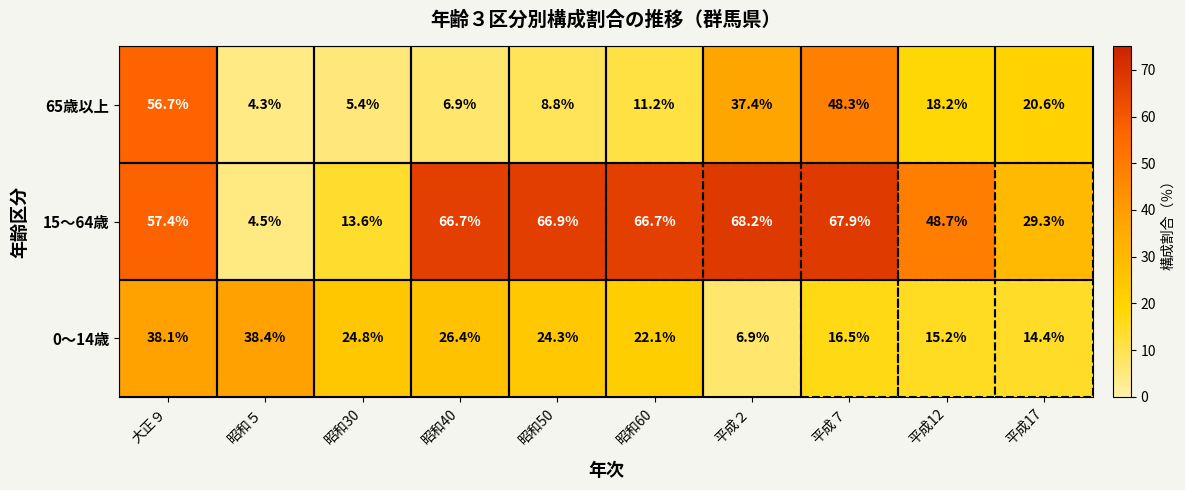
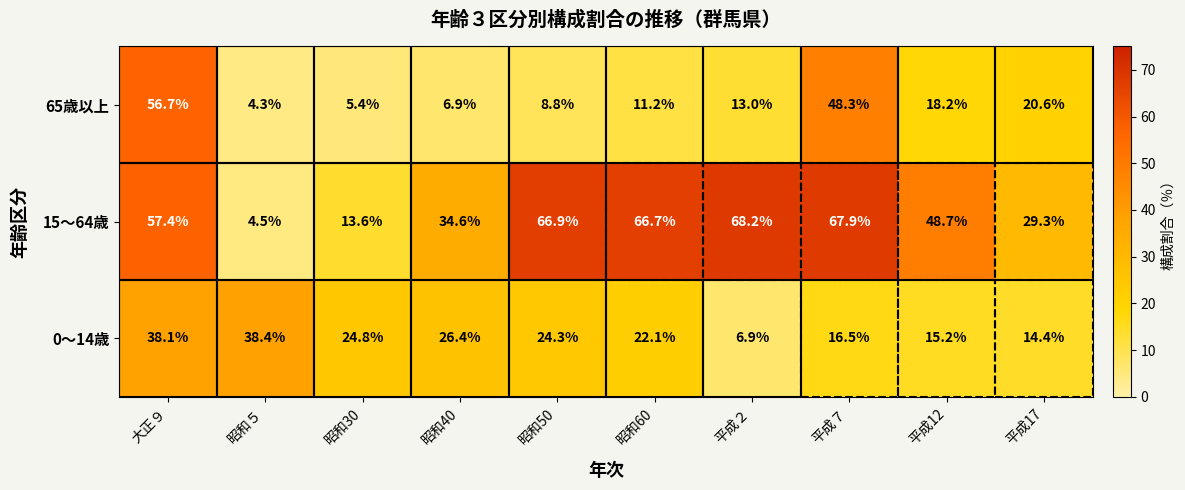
  {
    "65歳以上": {
      "大正９": "56.7%",
      "昭和５": "4.3%",
      "昭和30": "5.4%",
      "昭和40": "6.9%",
      "昭和50": "8.8%",
      "昭和60": "11.2%",
-     "平成２": "37.4%",
+     "平成２": "13.0%",
      "平成７": "48.3%",
      "平成12": "18.2%",
      "平成17": "20.6%"
    },
    "15～64歳": {
      "大正９": "57.4%",
      "昭和５": "4.5%",
      "昭和30": "13.6%",
-     "昭和40": "66.7%",
+     "昭和40": "34.6%",
      "昭和50": "66.9%",
      "昭和60": "66.7%",
      "平成２": "68.2%",
      "平成７": "67.9%",
      "平成12": "48.7%",
      "平成17": "29.3%"
    },
    "0～14歳": {
      "大正９": "38.1%",
      "昭和５": "38.4%",
      "昭和30": "24.8%",
      "昭和40": "26.4%",
      "昭和50": "24.3%",
      "昭和60": "22.1%",
      "平成２": "6.9%",
      "平成７": "16.5%",
      "平成12": "15.2%",
      "平成17": "14.4%"
    }
  }
